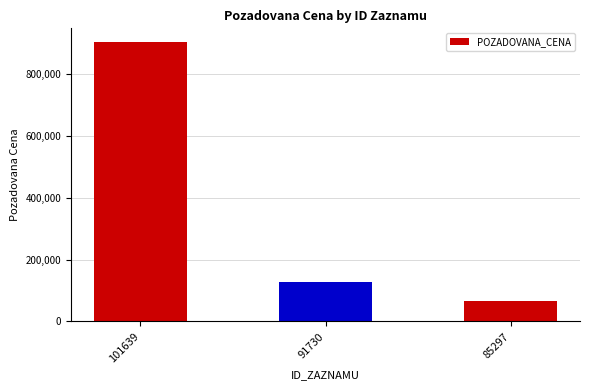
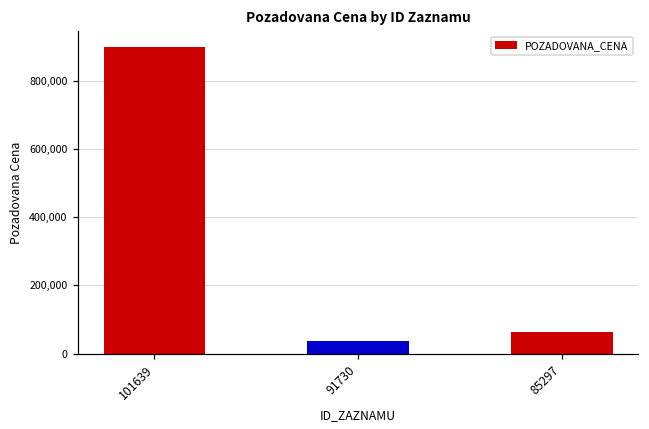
  {
    "101639": "900,000",
-   "91730": "130,000",
+   "91730": "40,000",
    "85297": "60,000"
  }
